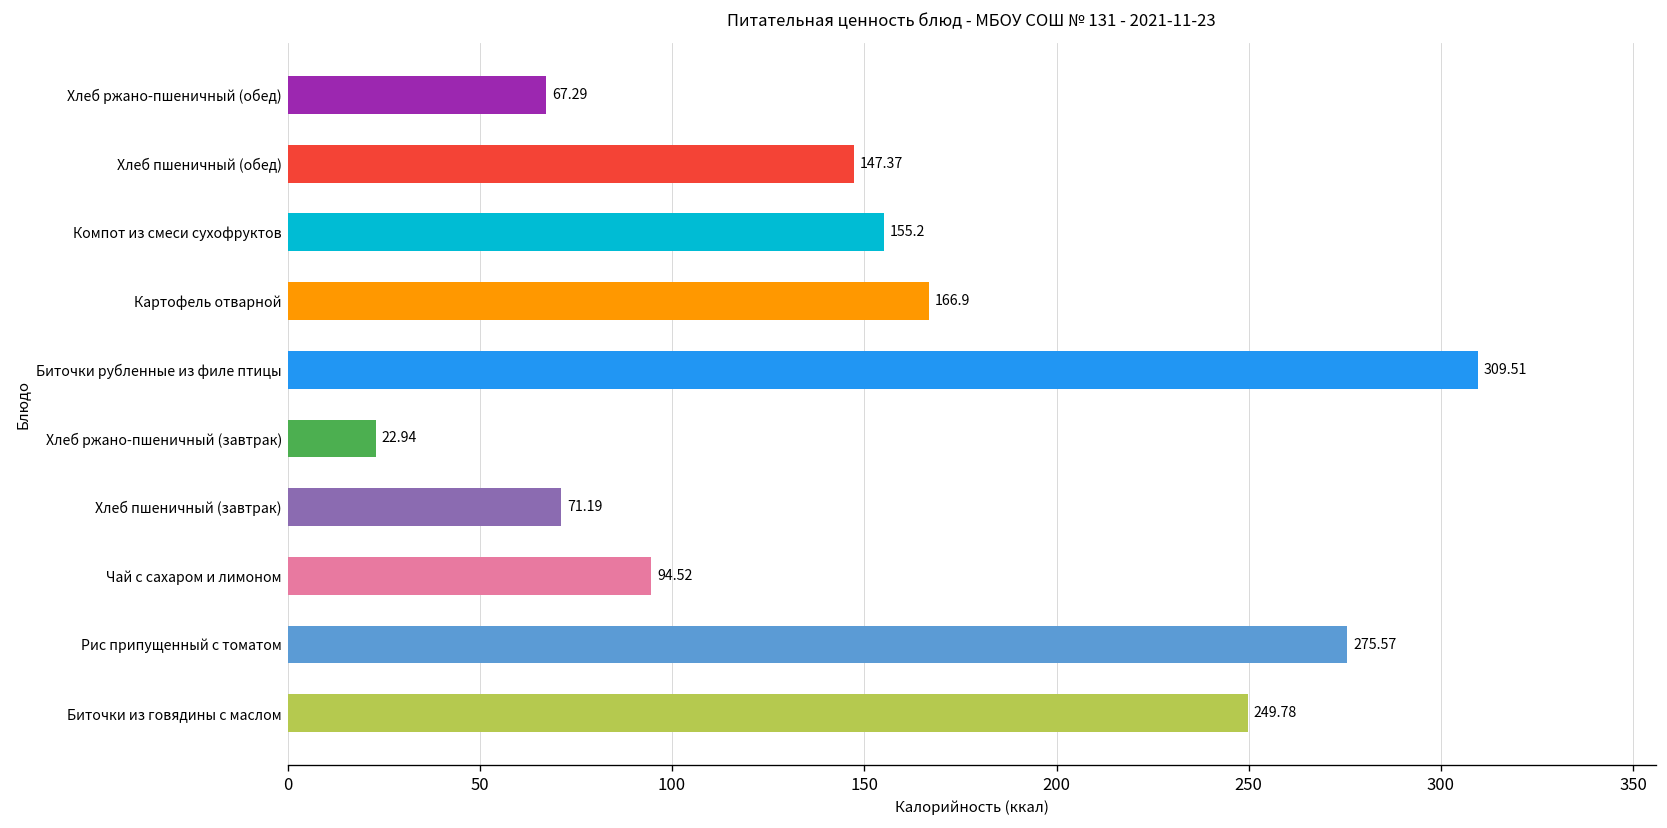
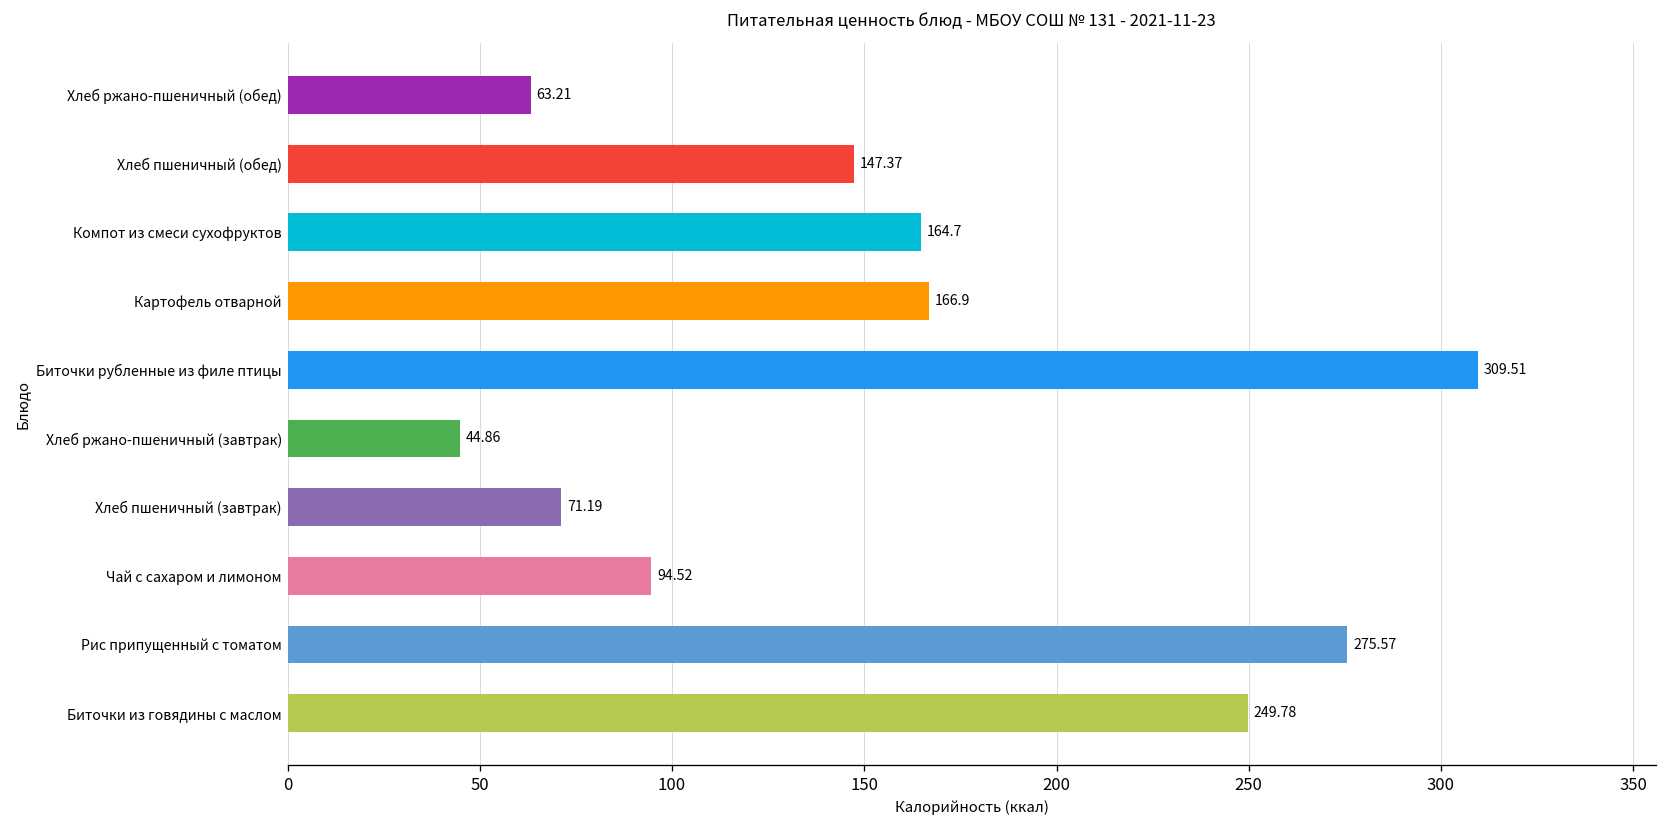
  {
-   "Хлеб ржано-пшеничный (обед)": 67.29,
+   "Хлеб ржано-пшеничный (обед)": 63.21,
    "Хлеб пшеничный (обед)": 147.37,
-   "Компот из смеси сухофруктов": 155.2,
+   "Компот из смеси сухофруктов": 164.7,
    "Картофель отварной": 166.9,
    "Биточки рубленные из филе птицы": 309.51,
-   "Хлеб ржано-пшеничный (завтрак)": 22.94,
+   "Хлеб ржано-пшеничный (завтрак)": 44.86,
    "Хлеб пшеничный (завтрак)": 71.19,
    "Чай с сахаром и лимоном": 94.52,
    "Рис припущенный с томатом": 275.57,
    "Биточки из говядины с маслом": 249.78
  }
